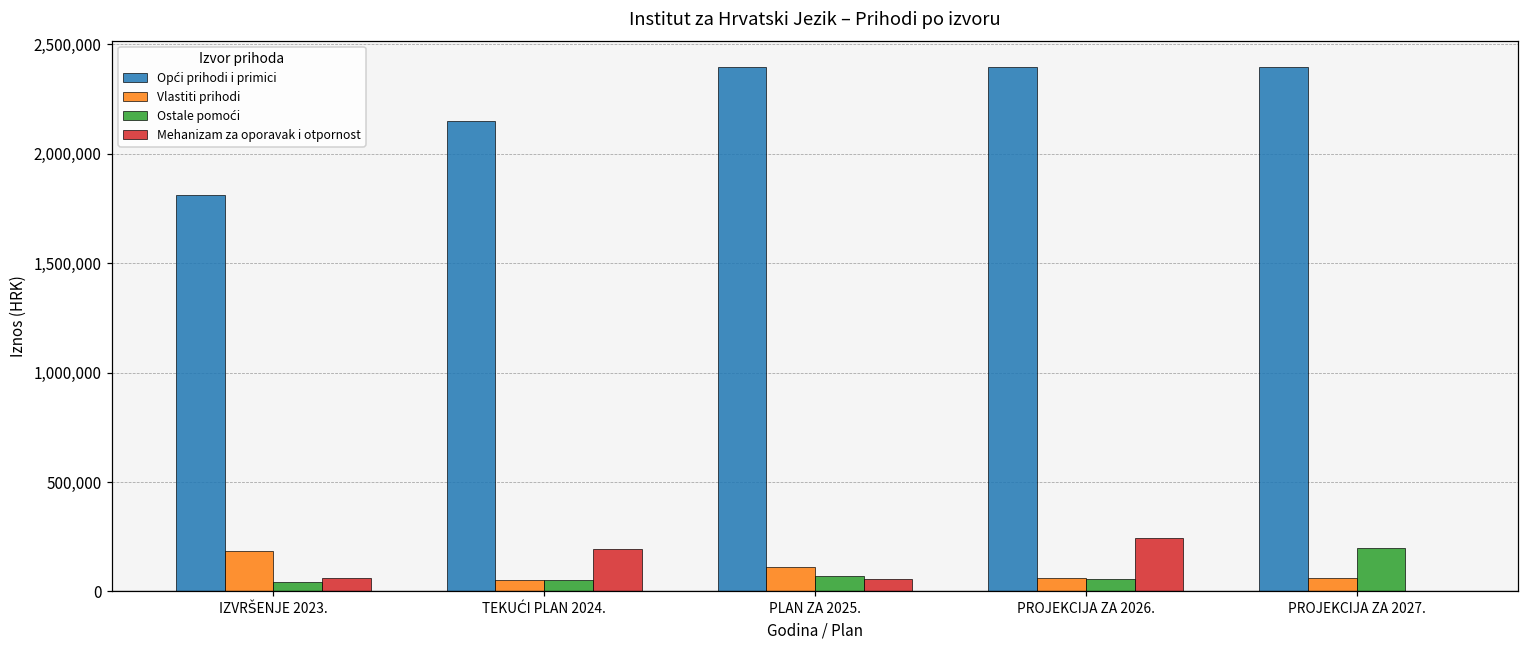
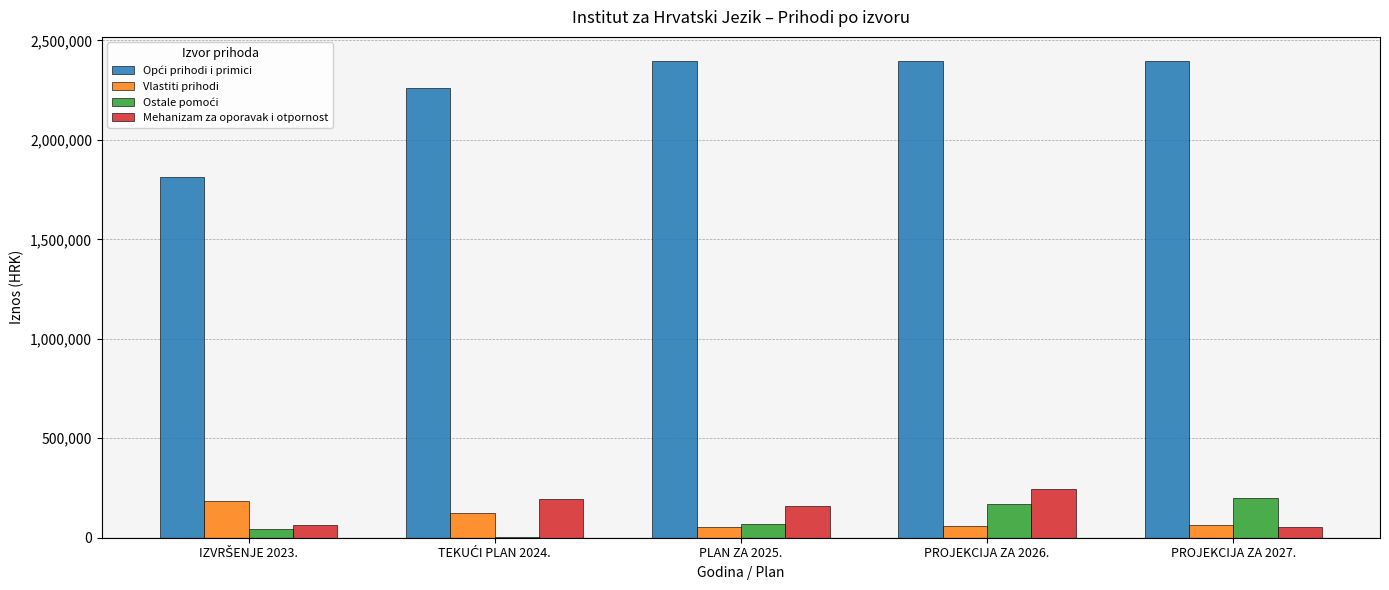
  {
    "Opći prihodi i primici": {
      "IZVRŠENJE 2023.": "1,810,000",
-     "TEKUĆI PLAN 2024.": "2,150,000",
+     "TEKUĆI PLAN 2024.": "2,260,000",
      "PLAN ZA 2025.": "2,400,000",
      "PROJEKCIJA ZA 2026.": "2,400,000",
      "PROJEKCIJA ZA 2027.": "2,400,000"
    },
    "Vlastiti prihodi": {
      "IZVRŠENJE 2023.": "180,000",
-     "TEKUĆI PLAN 2024.": "50,000",
-     "PLAN ZA 2025.": "110,000",
+     "TEKUĆI PLAN 2024.": "120,000",
+     "PLAN ZA 2025.": "60,000",
      "PROJEKCIJA ZA 2026.": "60,000",
      "PROJEKCIJA ZA 2027.": "60,000"
    },
    "Ostale pomoći": {
      "IZVRŠENJE 2023.": "40,000",
-     "TEKUĆI PLAN 2024.": "50,000",
+     "TEKUĆI PLAN 2024.": "0",
      "PLAN ZA 2025.": "70,000",
-     "PROJEKCIJA ZA 2026.": "60,000",
+     "PROJEKCIJA ZA 2026.": "170,000",
      "PROJEKCIJA ZA 2027.": "200,000"
    },
    "Mehanizam za oporavak i otpornost": {
      "IZVRŠENJE 2023.": "60,000",
      "TEKUĆI PLAN 2024.": "200,000",
-     "PLAN ZA 2025.": "60,000",
+     "PLAN ZA 2025.": "160,000",
      "PROJEKCIJA ZA 2026.": "240,000",
-     "PROJEKCIJA ZA 2027.": "0"
+     "PROJEKCIJA ZA 2027.": "60,000"
    }
  }
